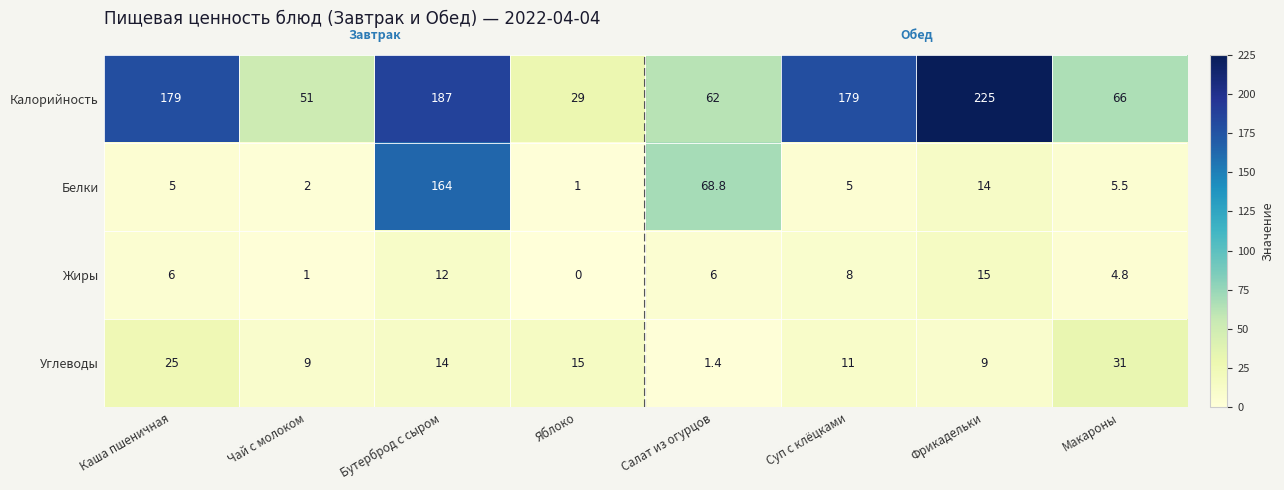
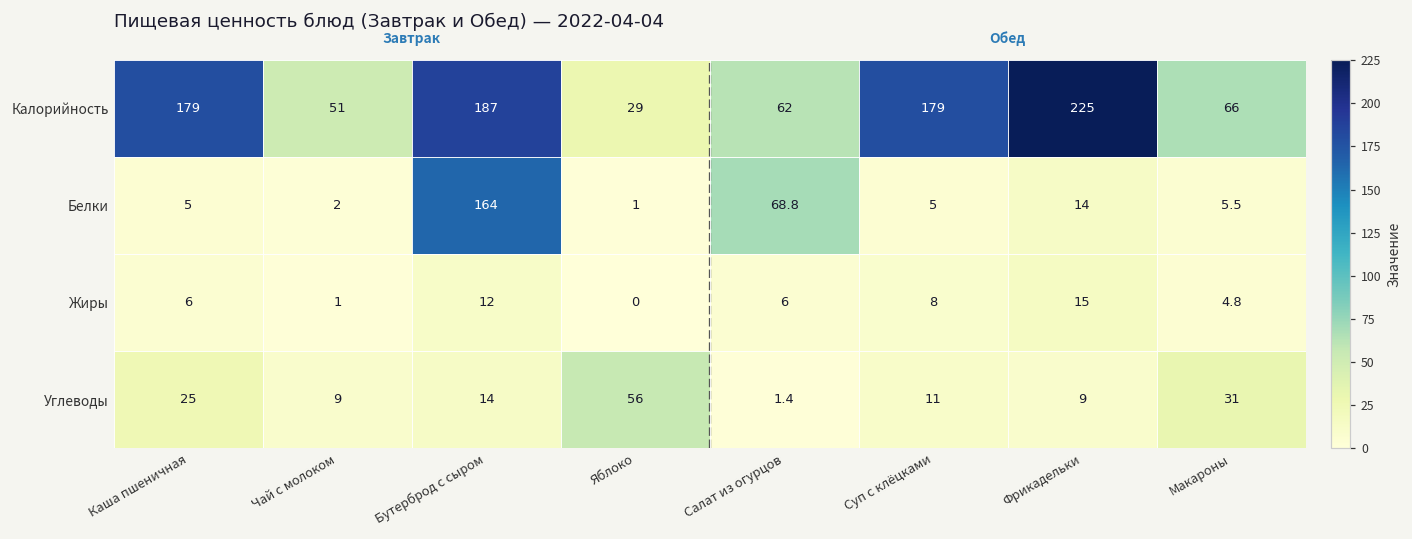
  {
    "Калорийность": {
      "Каша пшеничная": 179,
      "Чай с молоком": 51,
      "Бутерброд с сыром": 187,
      "Яблоко": 29,
      "Салат из огурцов": 62,
      "Суп с клёцками": 179,
      "Фрикадельки": 225,
      "Макароны": 66
    },
    "Белки": {
      "Каша пшеничная": 5,
      "Чай с молоком": 2,
      "Бутерброд с сыром": 164,
      "Яблоко": 1,
      "Салат из огурцов": 68.8,
      "Суп с клёцками": 5,
      "Фрикадельки": 14,
      "Макароны": 5.5
    },
    "Жиры": {
      "Каша пшеничная": 6,
      "Чай с молоком": 1,
      "Бутерброд с сыром": 12,
      "Яблоко": 0,
      "Салат из огурцов": 6,
      "Суп с клёцками": 8,
      "Фрикадельки": 15,
      "Макароны": 4.8
    },
    "Углеводы": {
      "Каша пшеничная": 25,
      "Чай с молоком": 9,
      "Бутерброд с сыром": 14,
-     "Яблоко": 15,
+     "Яблоко": 56,
      "Салат из огурцов": 1.4,
      "Суп с клёцками": 11,
      "Фрикадельки": 9,
      "Макароны": 31
    }
  }
